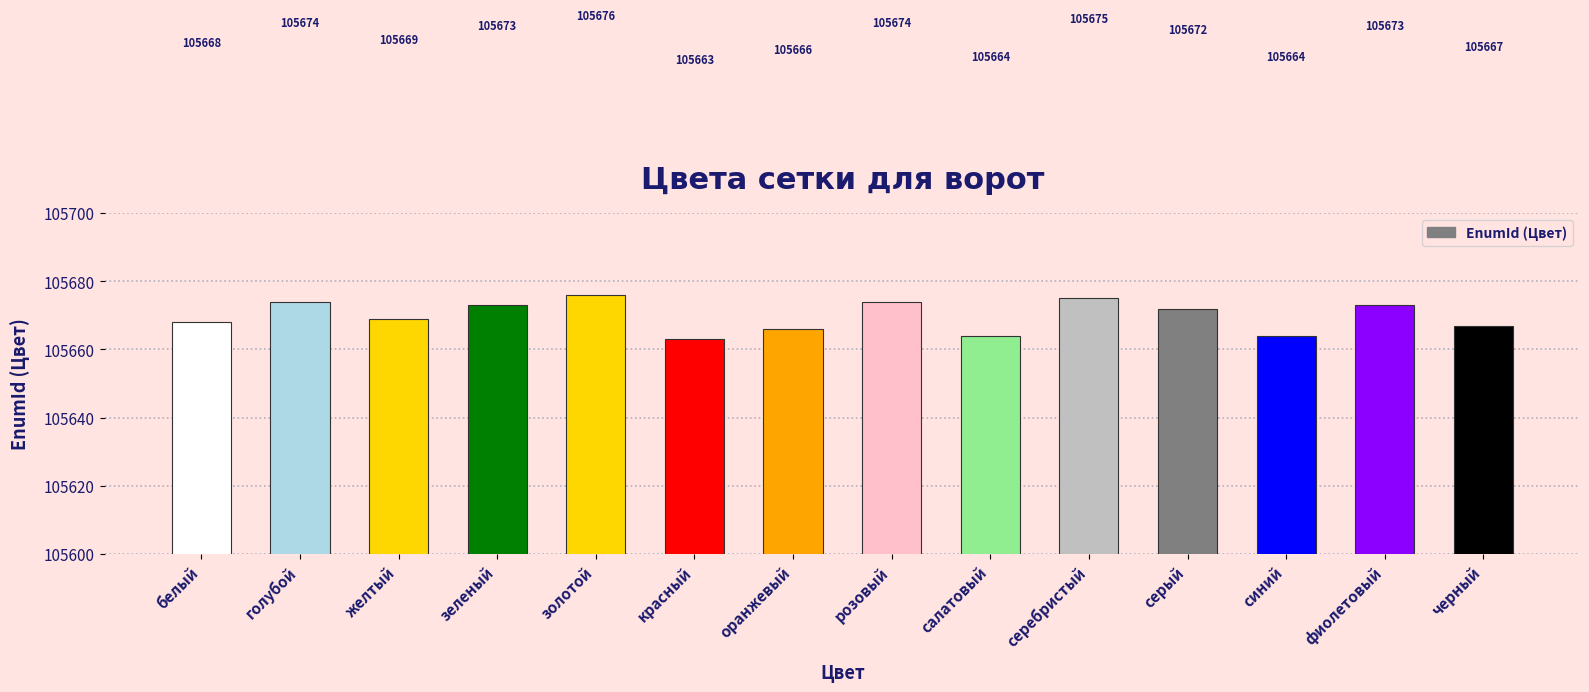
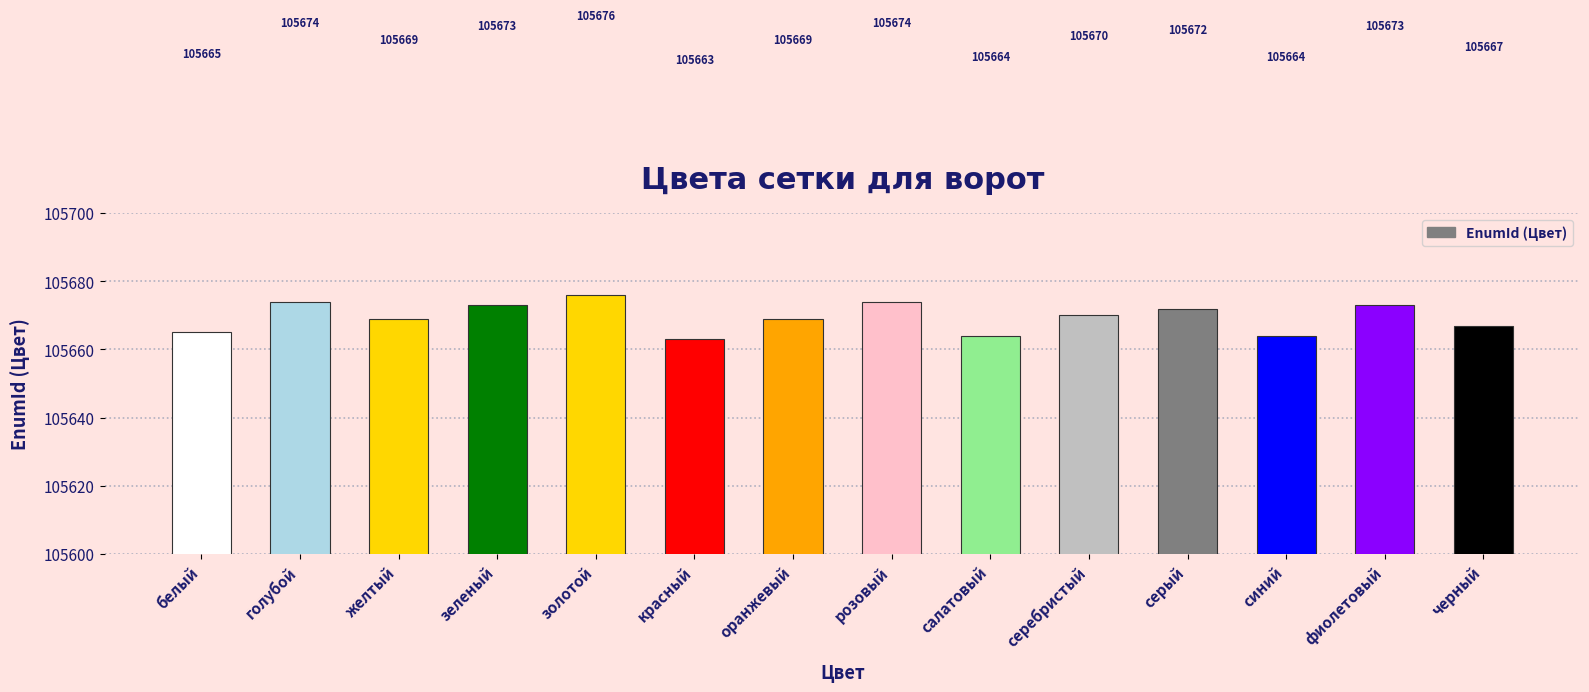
  {
-   "белый": 105668,
-   "оранжевый": 105666,
-   "серебристый": 105675
+   "белый": 105665,
+   "оранжевый": 105669,
+   "серебристый": 105670
  }
